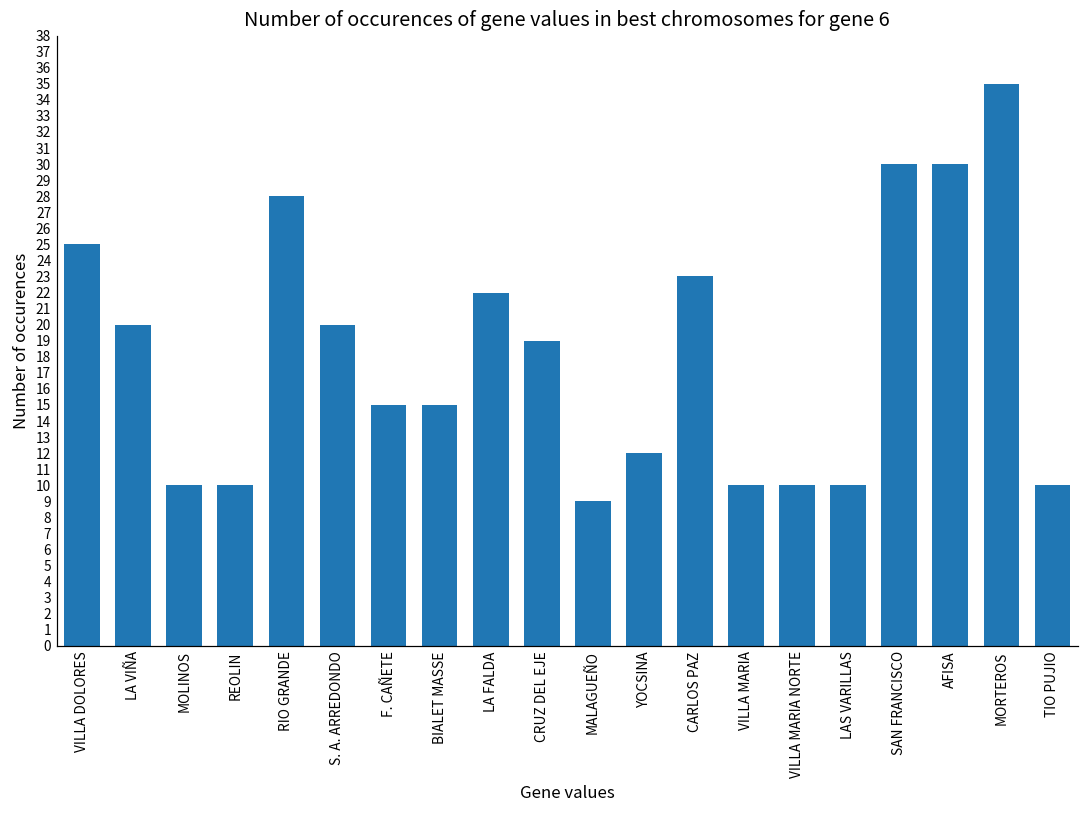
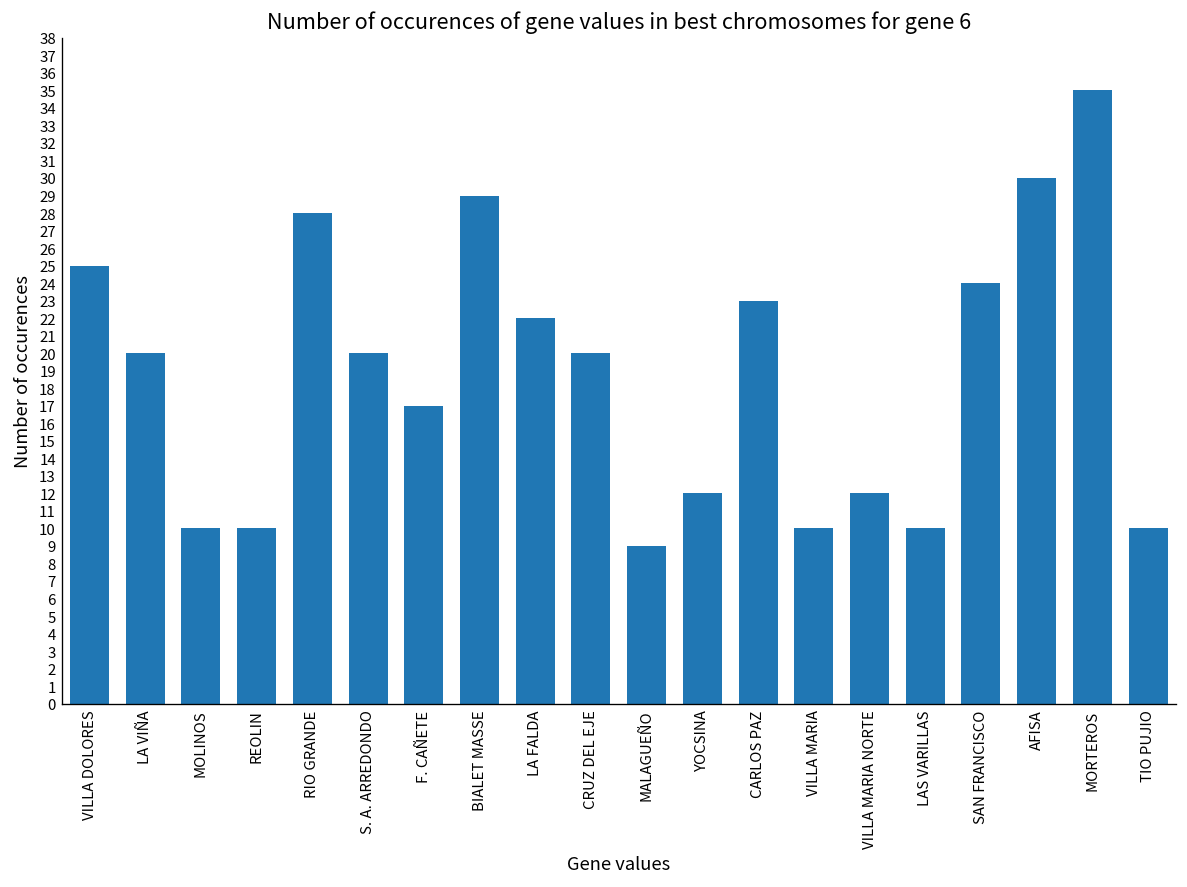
  {
    "VILLA DOLORES": 25,
    "LA VIÑA": 20,
    "MOLINOS": 10,
    "REOLIN": 10,
    "RIO GRANDE": 28,
    "S. A. ARREDONDO": 20,
-   "F. CAÑETE": 15,
-   "BIALET MASSE": 15,
+   "F. CAÑETE": 17,
+   "BIALET MASSE": 29,
    "LA FALDA": 22,
-   "CRUZ DEL EJE": 19,
+   "CRUZ DEL EJE": 20,
    "MALAGUEÑO": 9,
    "YOCSINA": 12,
    "CARLOS PAZ": 23,
    "VILLA MARIA": 10,
-   "VILLA MARIA NORTE": 10,
+   "VILLA MARIA NORTE": 12,
    "LAS VARILLAS": 10,
-   "SAN FRANCISCO": 30,
+   "SAN FRANCISCO": 24,
    "AFISA": 30,
    "MORTEROS": 35,
    "TIO PUJIO": 10
  }
